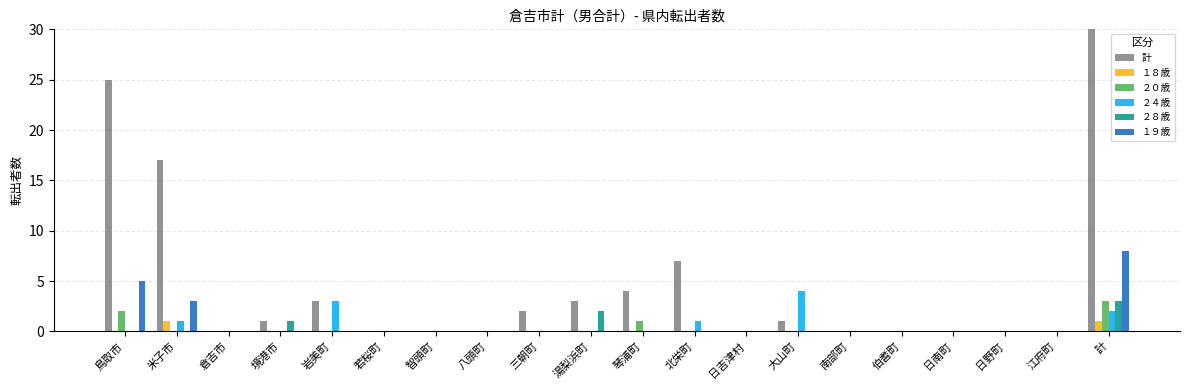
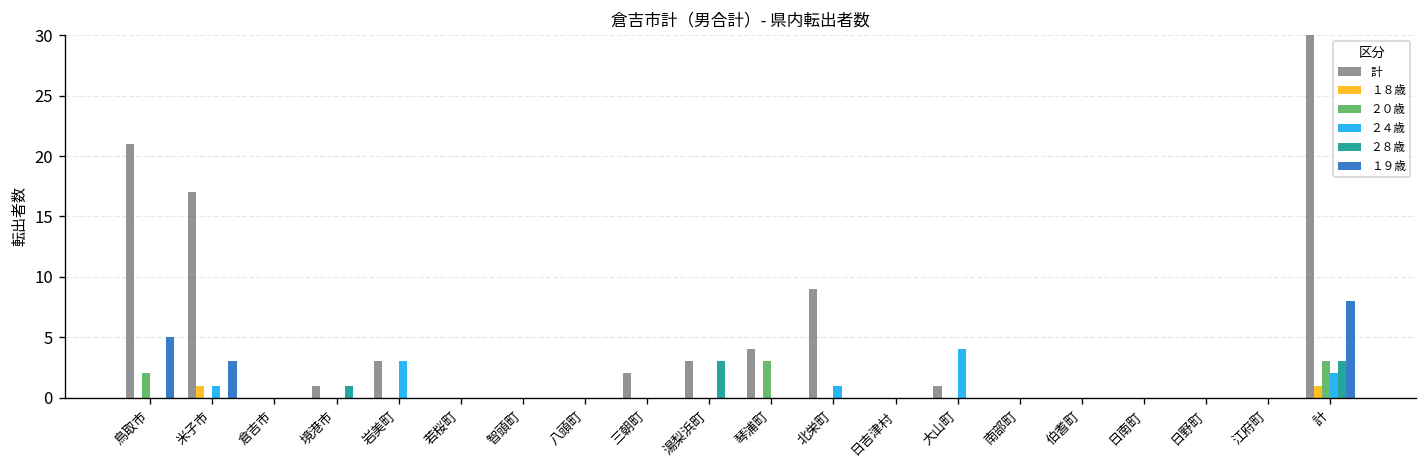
  {
    "計": {
-     "鳥取市": 25,
+     "鳥取市": 21,
      "米子市": 17,
      "倉吉市": 0,
      "境港市": 1,
      "岩美町": 3,
      "若桜町": 0,
      "智頭町": 0,
      "八頭町": 0,
      "三朝町": 2,
      "湯梨浜町": 3,
      "琴浦町": 4,
-     "北栄町": 7,
+     "北栄町": 9,
      "日吉津村": 0,
      "大山町": 1,
      "南部町": 0,
      "伯耆町": 0,
      "日南町": 0,
      "日野町": 0,
      "江府町": 0
    },
    "１８歳": {
      "鳥取市": 0,
      "米子市": 1,
      "倉吉市": 0,
      "境港市": 0,
      "岩美町": 0,
      "若桜町": 0,
      "智頭町": 0,
      "八頭町": 0,
      "三朝町": 0,
      "湯梨浜町": 0,
      "琴浦町": 0,
      "北栄町": 0,
      "日吉津村": 0,
      "大山町": 0,
      "南部町": 0,
      "伯耆町": 0,
      "日南町": 0,
      "日野町": 0,
      "江府町": 0,
      "計": 1
    },
    "２０歳": {
      "鳥取市": 2,
      "米子市": 0,
      "倉吉市": 0,
      "境港市": 0,
      "岩美町": 0,
      "若桜町": 0,
      "智頭町": 0,
      "八頭町": 0,
      "三朝町": 0,
      "湯梨浜町": 0,
-     "琴浦町": 1,
+     "琴浦町": 3,
      "北栄町": 0,
      "日吉津村": 0,
      "大山町": 0,
      "南部町": 0,
      "伯耆町": 0,
      "日南町": 0,
      "日野町": 0,
      "江府町": 0,
      "計": 3
    },
    "２４歳": {
      "鳥取市": 0,
      "米子市": 1,
      "倉吉市": 0,
      "境港市": 0,
      "岩美町": 3,
      "若桜町": 0,
      "智頭町": 0,
      "八頭町": 0,
      "三朝町": 0,
      "湯梨浜町": 0,
      "琴浦町": 0,
      "北栄町": 1,
      "日吉津村": 0,
      "大山町": 4,
      "南部町": 0,
      "伯耆町": 0,
      "日南町": 0,
      "日野町": 0,
      "江府町": 0,
      "計": 2
    },
    "２８歳": {
      "鳥取市": 0,
      "米子市": 0,
      "倉吉市": 0,
      "境港市": 1,
      "岩美町": 0,
      "若桜町": 0,
      "智頭町": 0,
      "八頭町": 0,
      "三朝町": 0,
-     "湯梨浜町": 2,
+     "湯梨浜町": 3,
      "琴浦町": 0,
      "北栄町": 0,
      "日吉津村": 0,
      "大山町": 0,
      "南部町": 0,
      "伯耆町": 0,
      "日南町": 0,
      "日野町": 0,
      "江府町": 0,
      "計": 3
    },
    "１９歳": {
      "鳥取市": 5,
      "米子市": 3,
      "倉吉市": 0,
      "境港市": 0,
      "岩美町": 0,
      "若桜町": 0,
      "智頭町": 0,
      "八頭町": 0,
      "三朝町": 0,
      "湯梨浜町": 0,
      "琴浦町": 0,
      "北栄町": 0,
      "日吉津村": 0,
      "大山町": 0,
      "南部町": 0,
      "伯耆町": 0,
      "日南町": 0,
      "日野町": 0,
      "江府町": 0,
      "計": 8
    }
  }
